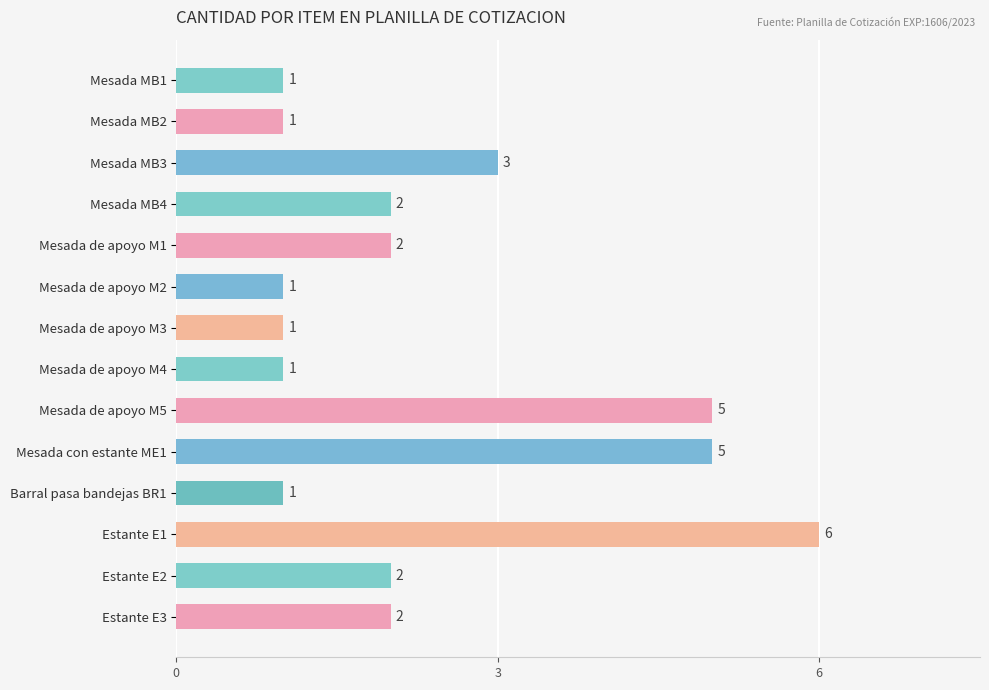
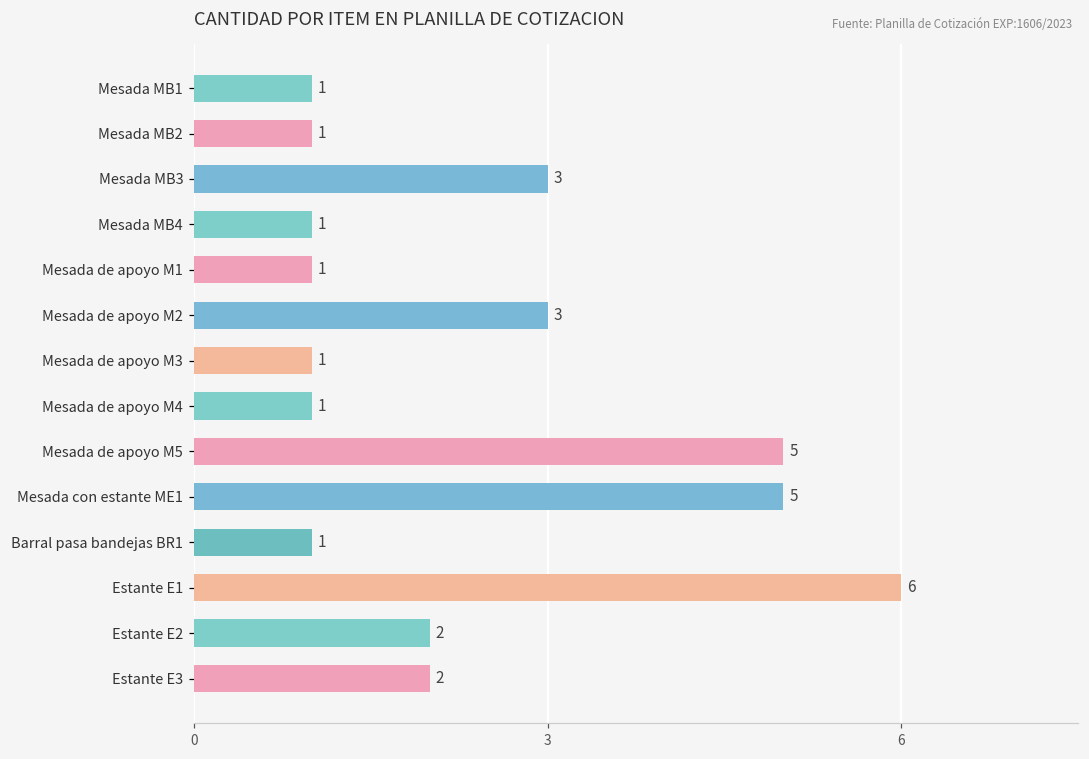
  {
    "Mesada MB1": 1,
    "Mesada MB2": 1,
    "Mesada MB3": 3,
-   "Mesada MB4": 2,
-   "Mesada de apoyo M1": 2,
-   "Mesada de apoyo M2": 1,
+   "Mesada MB4": 1,
+   "Mesada de apoyo M1": 1,
+   "Mesada de apoyo M2": 3,
    "Mesada de apoyo M3": 1,
    "Mesada de apoyo M4": 1,
    "Mesada de apoyo M5": 5,
    "Mesada con estante ME1": 5,
    "Barral pasa bandejas BR1": 1,
    "Estante E1": 6,
    "Estante E2": 2,
    "Estante E3": 2
  }
